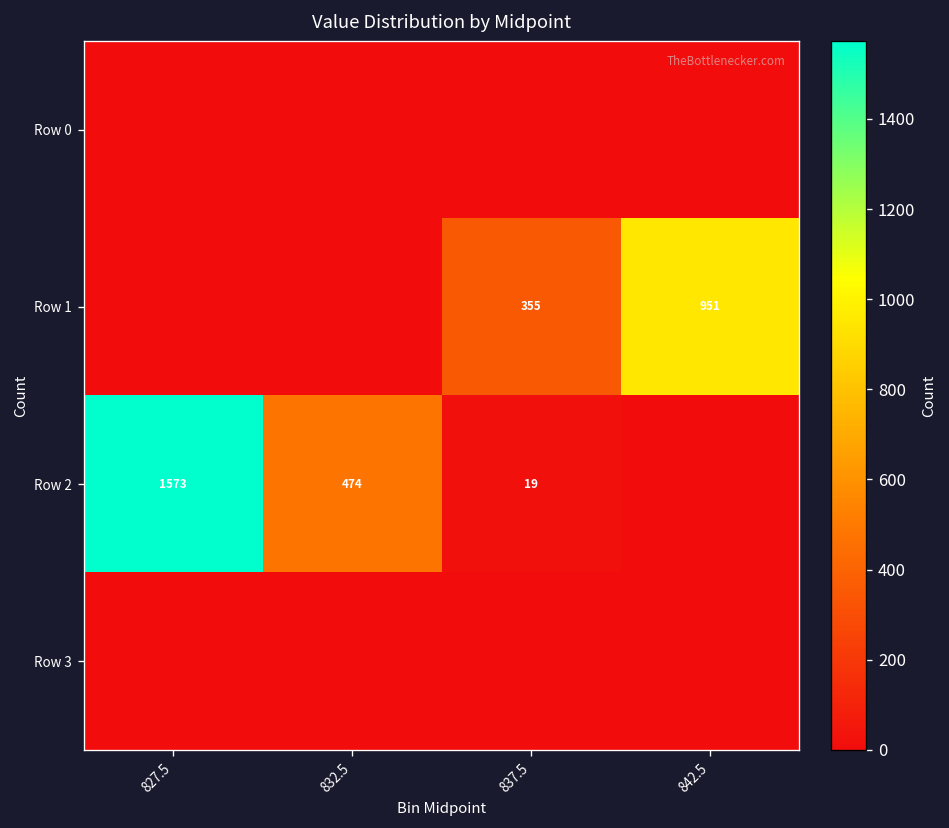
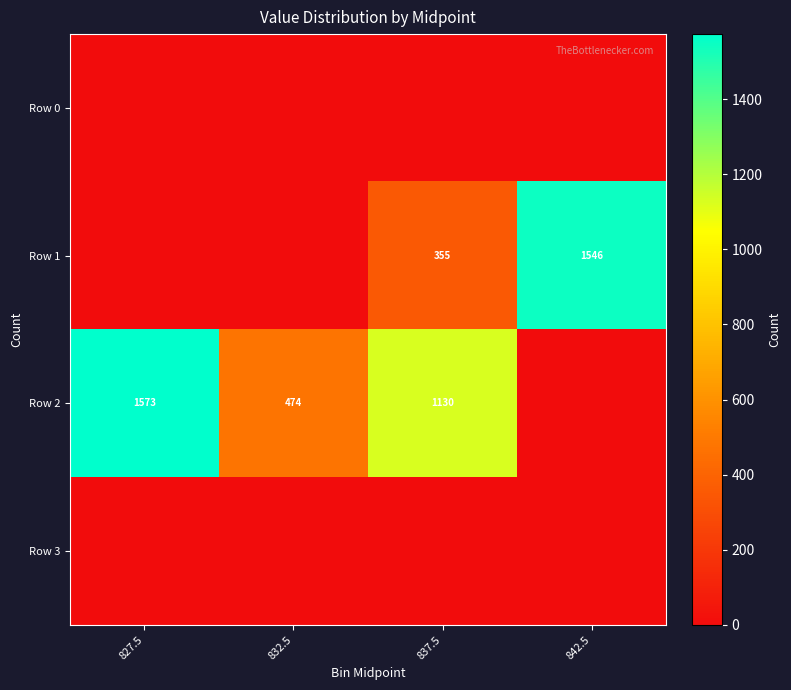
  {
    "Row 1": {
      "837.5": 355,
-     "842.5": 951
+     "842.5": 1546
    },
    "Row 2": {
      "827.5": 1573,
      "832.5": 474,
-     "837.5": 19
+     "837.5": 1130
    }
  }
